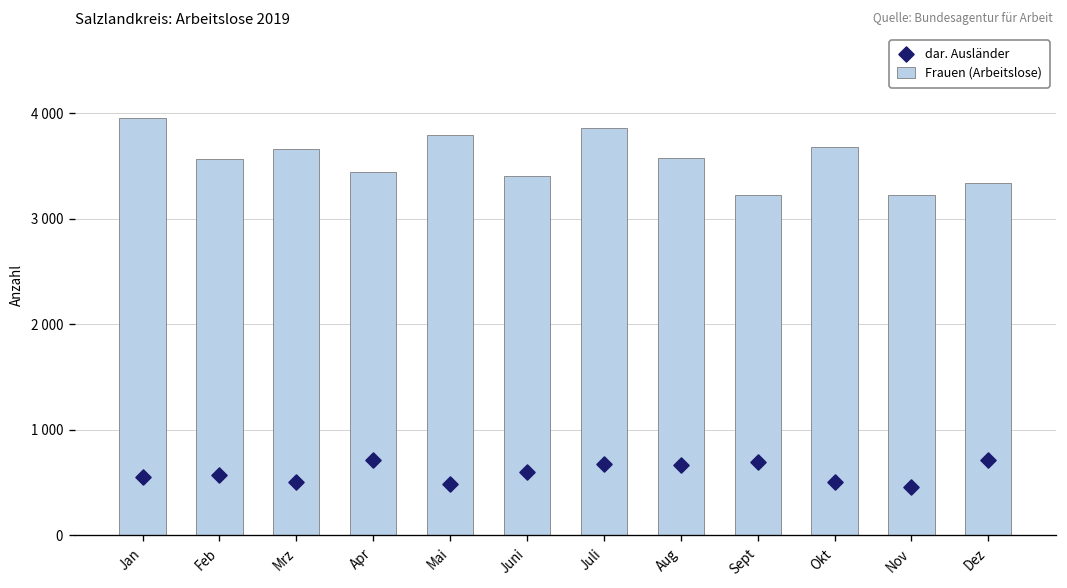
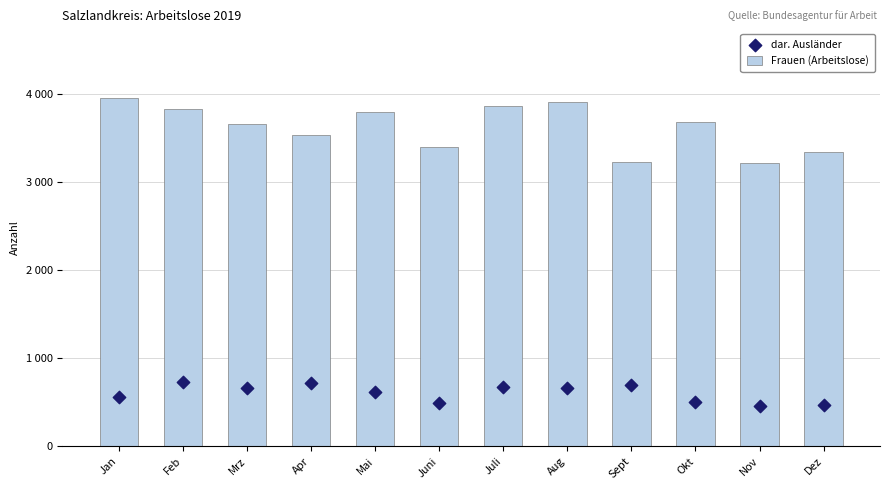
  {
    "Frauen (Arbeitslose)": {
      "Jan": 4000,
-     "Feb": 3600,
+     "Feb": 3800,
      "Mrz": 3700,
-     "Apr": 3400,
+     "Apr": 3500,
      "Mai": 3800,
      "Juni": 3400,
      "Juli": 3900,
-     "Aug": 3600,
+     "Aug": 3900,
      "Sept": 3200,
      "Okt": 3700,
      "Nov": 3200,
      "Dez": 3300
    },
    "dar. Ausländer": {
-     "Feb": 600,
-     "Mrz": 500,
-     "Mai": 500,
-     "Juni": 600,
-     "Dez": 700
+     "Feb": 700,
+     "Mrz": 700,
+     "Mai": 600,
+     "Juni": 500,
+     "Dez": 500
    }
  }
